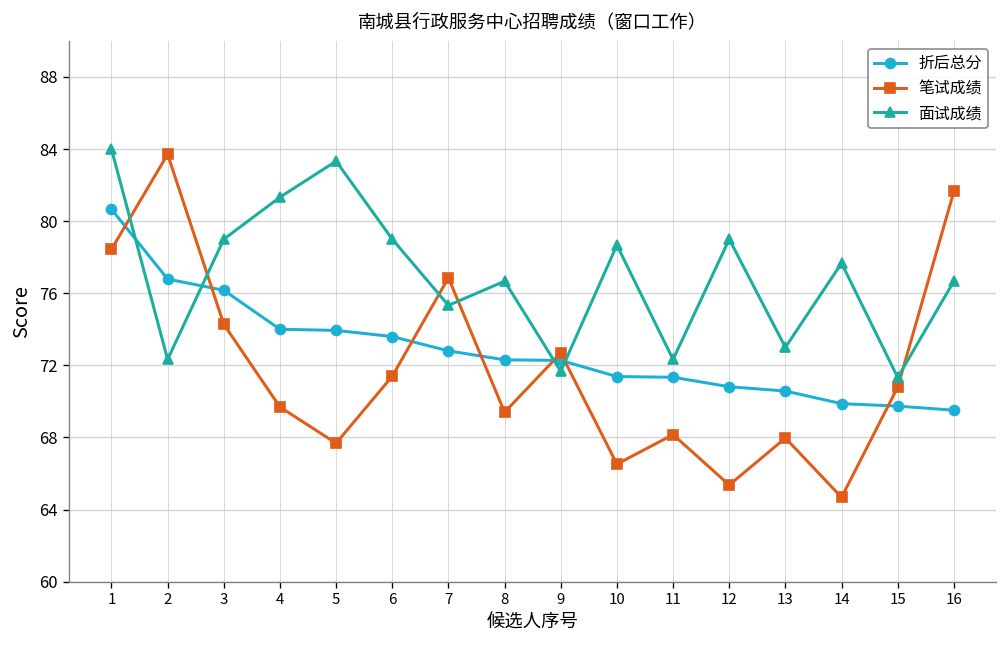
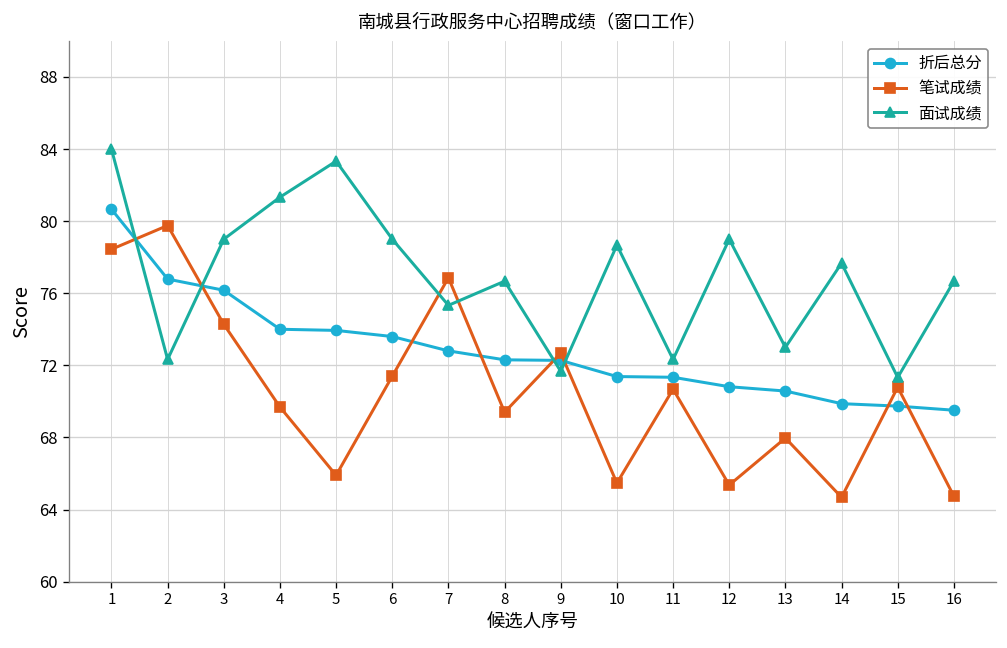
  {
    "笔试成绩": {
      "1": 78.4,
-     "2": 83.7,
+     "2": 79.8,
      "3": 74.3,
      "4": 69.7,
-     "5": 67.7,
+     "5": 65.9,
      "6": 71.4,
      "7": 76.9,
      "8": 69.4,
      "9": 72.7,
-     "10": 66.5,
-     "11": 68.2,
+     "10": 65.5,
+     "11": 70.7,
      "12": 65.4,
      "13": 68.0,
      "14": 64.7,
      "15": 70.8,
-     "16": 81.7
+     "16": 64.7
    }
  }
